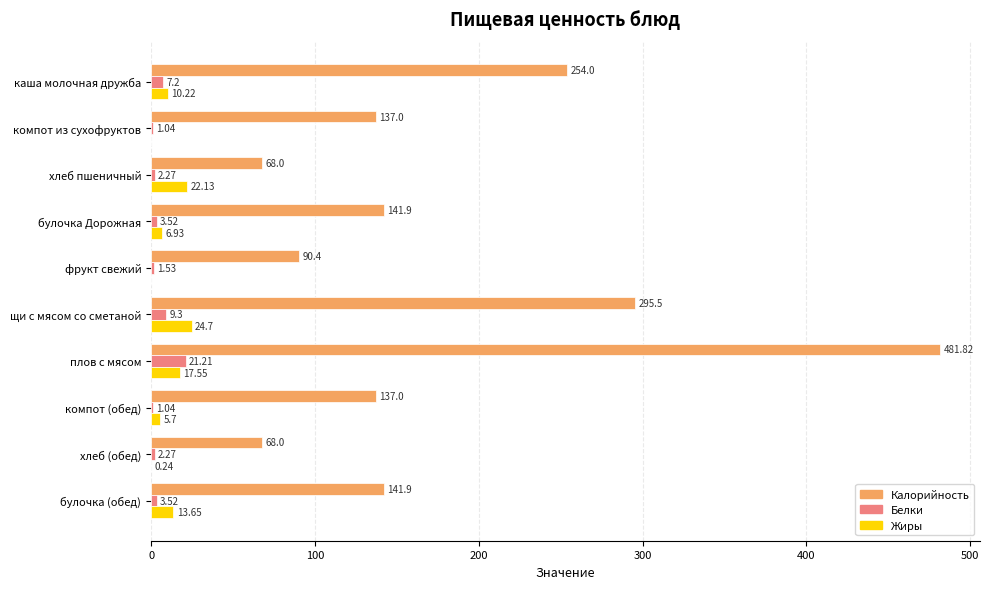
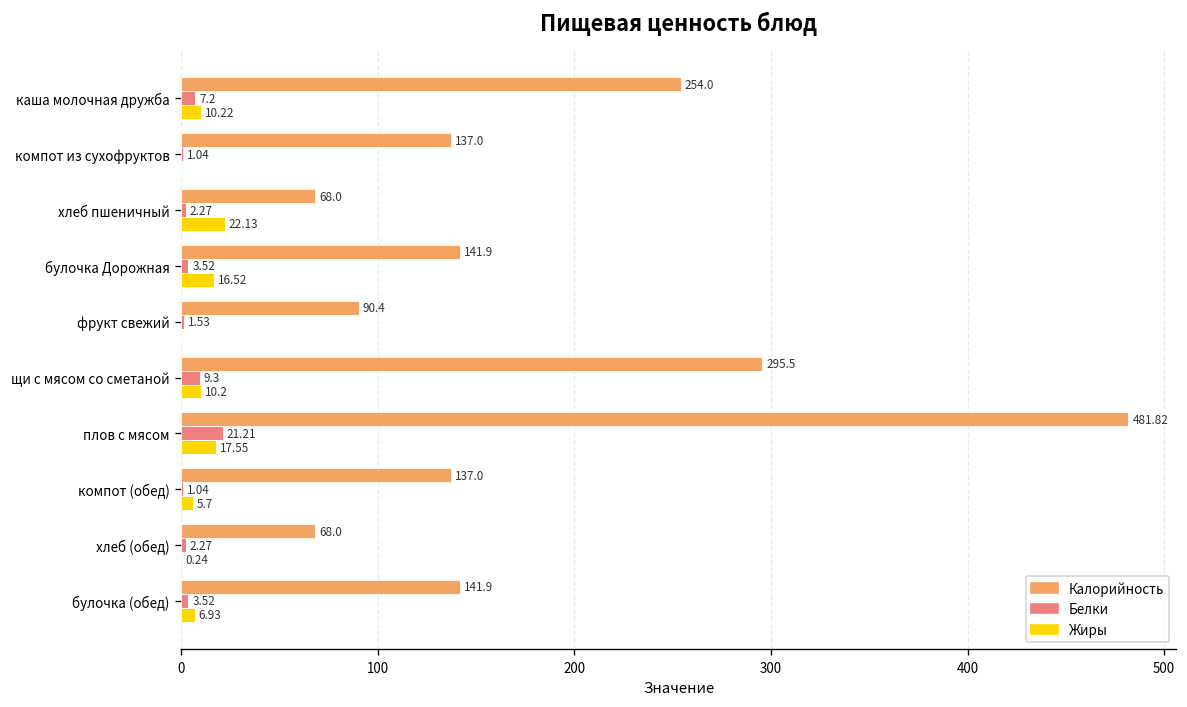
  {
    "Жиры": {
      "каша молочная дружба": 10.22,
      "хлеб пшеничный": 22.13,
-     "булочка Дорожная": 6.93,
-     "щи с мясом со сметаной": 24.7,
+     "булочка Дорожная": 16.52,
+     "щи с мясом со сметаной": 10.2,
      "плов с мясом": 17.55,
      "компот (обед)": 5.7,
      "хлеб (обед)": 0.24,
-     "булочка (обед)": 13.65
+     "булочка (обед)": 6.93
    }
  }
